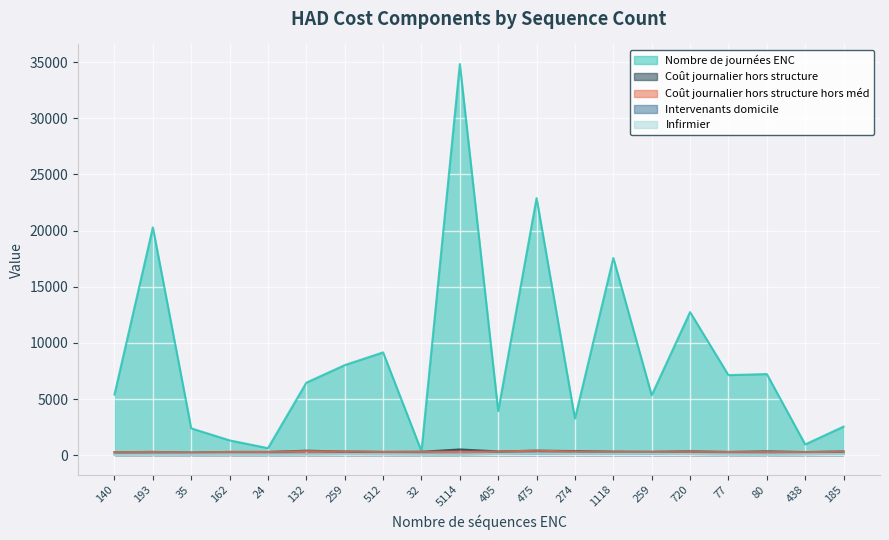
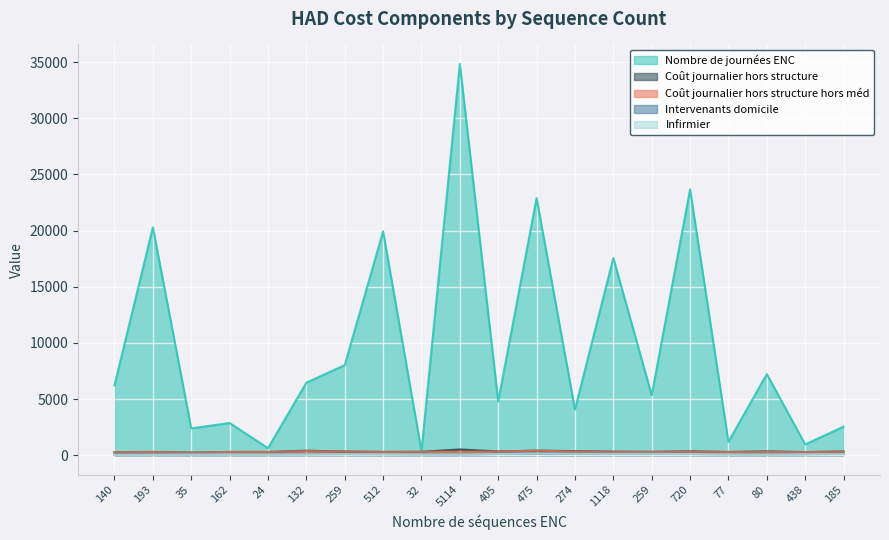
  {
    "Nombre de journées ENC": {
-     "140": 5400,
+     "140": 6200,
      "193": 20300,
      "35": 2400,
-     "162": 1300,
+     "162": 2900,
      "24": 600,
      "132": 6500,
-     "512": 9200,
+     "512": 19900,
      "5114": 34800,
-     "405": 3900,
+     "405": 4800,
      "475": 22900,
-     "274": 3300,
+     "274": 4100,
      "1118": 17600,
-     "720": 12700,
-     "77": 7100,
+     "720": 23700,
+     "77": 1200,
      "80": 7200,
      "438": 1000,
      "185": 2500
    }
  }
